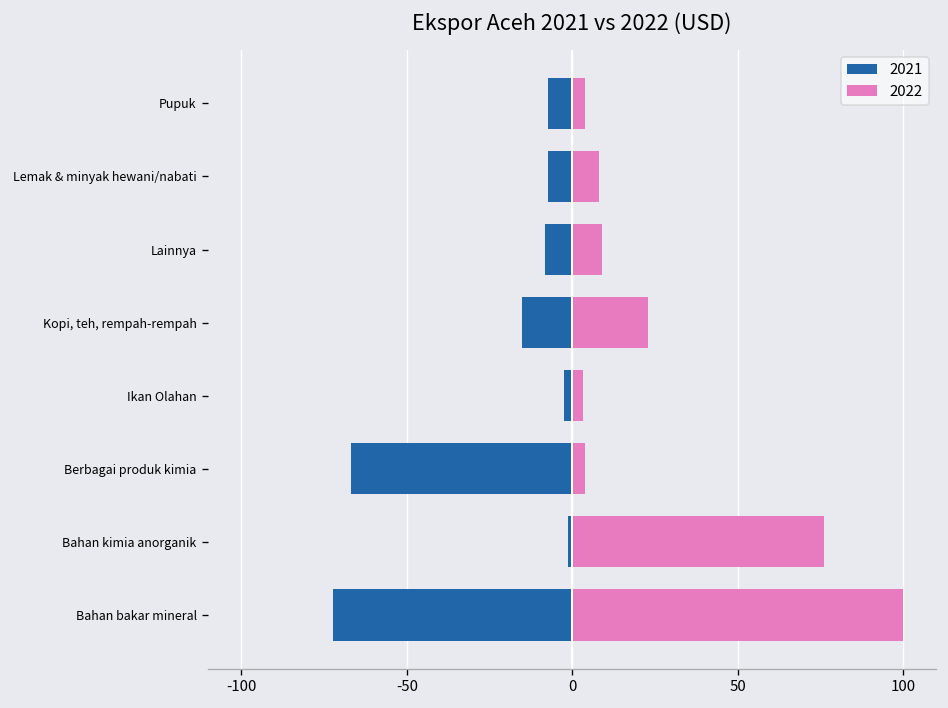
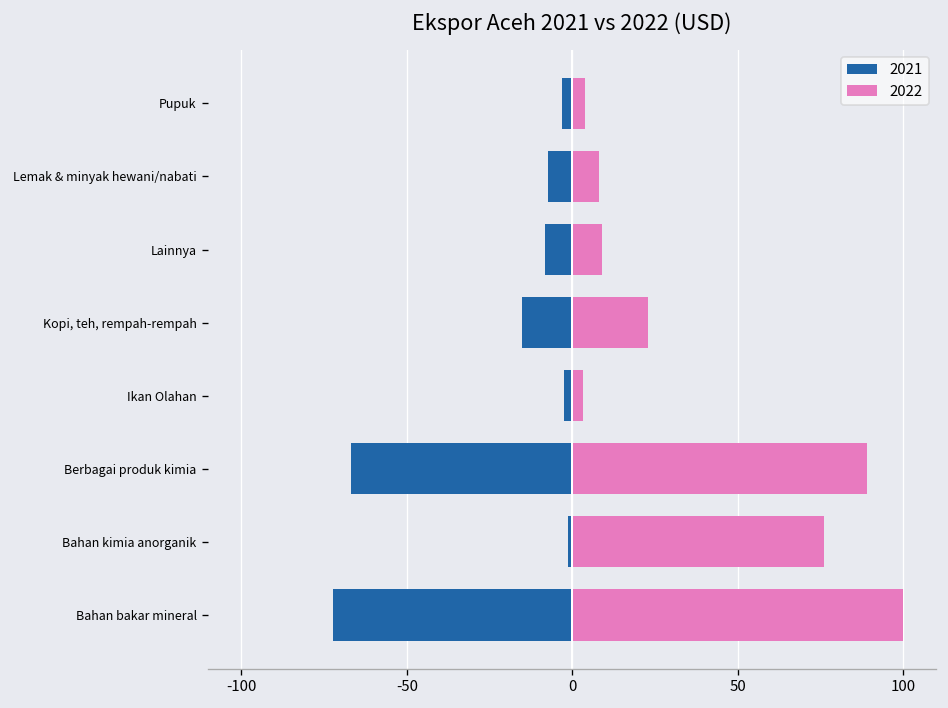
  {
    "2021": {
-     "Pupuk": -7,
+     "Pupuk": -3,
      "Lemak & minyak hewani/nabati": -7,
      "Lainnya": -8,
      "Kopi, teh, rempah-rempah": -15,
      "Ikan Olahan": -2,
      "Berbagai produk kimia": -67,
      "Bahan kimia anorganik": -1,
      "Bahan bakar mineral": -72
    },
    "2022": {
      "Pupuk": 4,
      "Lemak & minyak hewani/nabati": 8,
      "Lainnya": 9,
      "Kopi, teh, rempah-rempah": 23,
      "Ikan Olahan": 3,
-     "Berbagai produk kimia": 4,
+     "Berbagai produk kimia": 89,
      "Bahan kimia anorganik": 76,
      "Bahan bakar mineral": 100
    }
  }
